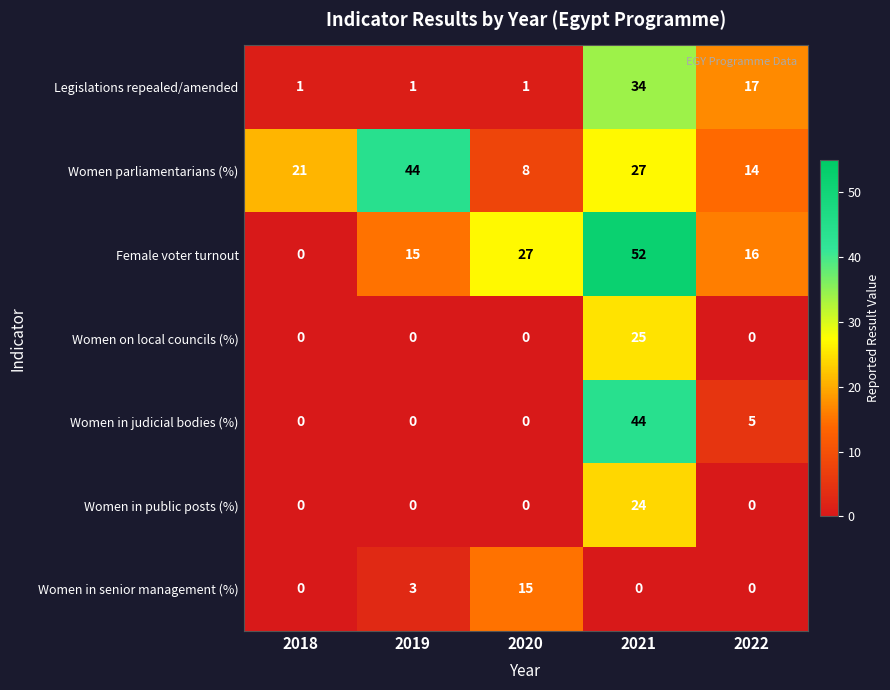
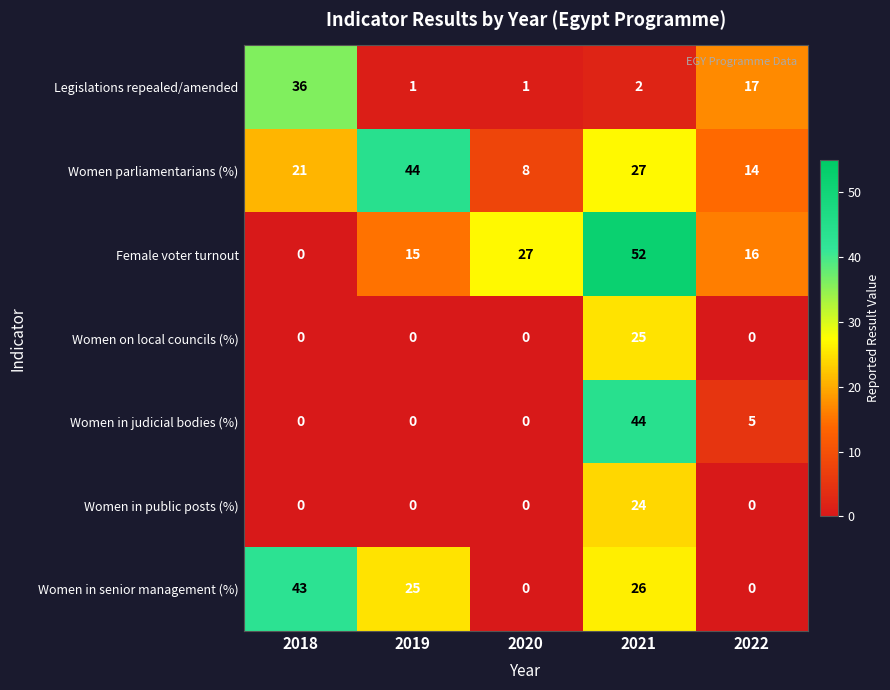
  {
    "Legislations repealed/amended": {
-     "2018": 1,
+     "2018": 36,
      "2019": 1,
      "2020": 1,
-     "2021": 34
+     "2021": 2
    },
    "Women parliamentarians (%)": {
      "2018": 21,
      "2019": 44,
      "2020": 8,
      "2021": 27,
      "2022": 14
    },
    "Female voter turnout": {
      "2018": 0,
      "2019": 15,
      "2020": 27,
      "2021": 52,
      "2022": 16
    },
    "Women on local councils (%)": {
      "2018": 0,
      "2019": 0,
      "2020": 0,
      "2021": 25,
      "2022": 0
    },
    "Women in judicial bodies (%)": {
      "2018": 0,
      "2019": 0,
      "2020": 0,
      "2021": 44,
      "2022": 5
    },
    "Women in public posts (%)": {
      "2018": 0,
      "2019": 0,
      "2020": 0,
      "2021": 24,
      "2022": 0
    },
    "Women in senior management (%)": {
-     "2018": 0,
-     "2019": 3,
-     "2020": 15,
-     "2021": 0,
+     "2018": 43,
+     "2019": 25,
+     "2020": 0,
+     "2021": 26,
      "2022": 0
    }
  }
